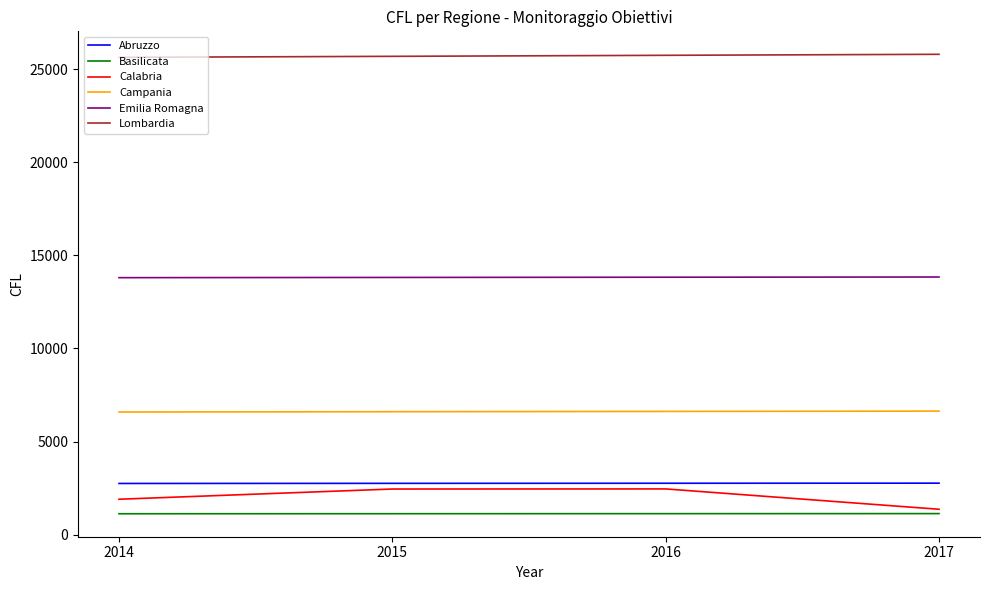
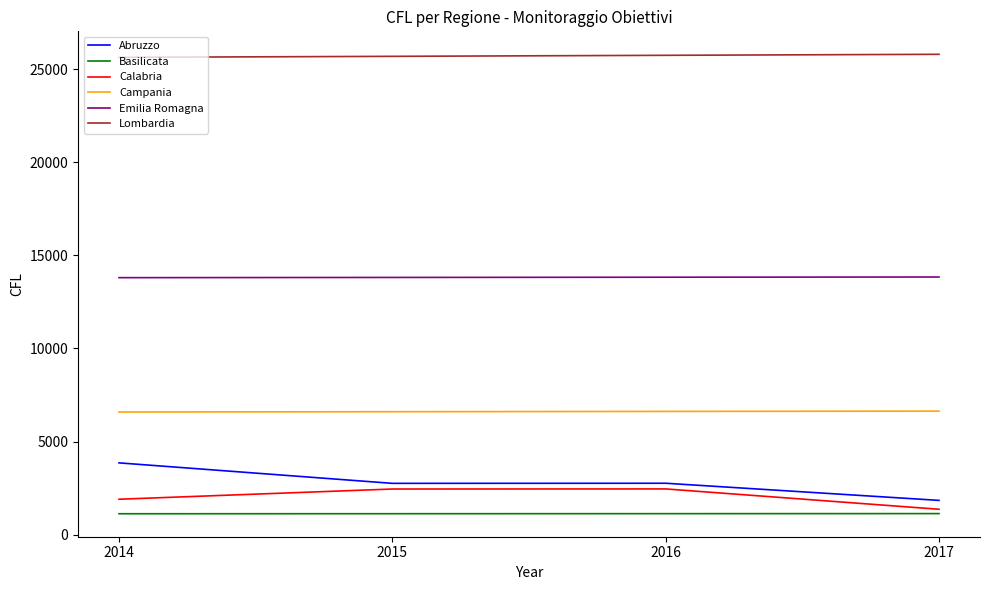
  {
    "Abruzzo": {
-     "2014": 2700,
+     "2014": 3900,
      "2015": 2800,
      "2016": 2800,
-     "2017": 2800
+     "2017": 1800
    },
    "Basilicata": {
      "2014": 1100,
      "2015": 1100,
      "2016": 1100,
      "2017": 1100
    },
    "Calabria": {
      "2014": 1900,
      "2015": 2400,
      "2016": 2500,
      "2017": 1400
    },
    "Campania": {
      "2014": 6600,
      "2015": 6600,
      "2016": 6600,
      "2017": 6600
    },
    "Emilia Romagna": {
      "2014": 13800,
      "2015": 13800,
      "2016": 13800,
      "2017": 13800
    },
    "Lombardia": {
      "2015": 25700,
      "2016": 25800,
      "2017": 25800
    }
  }
